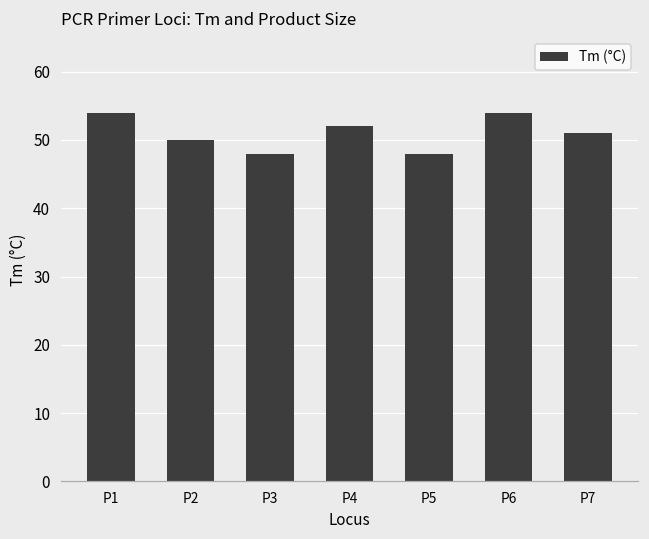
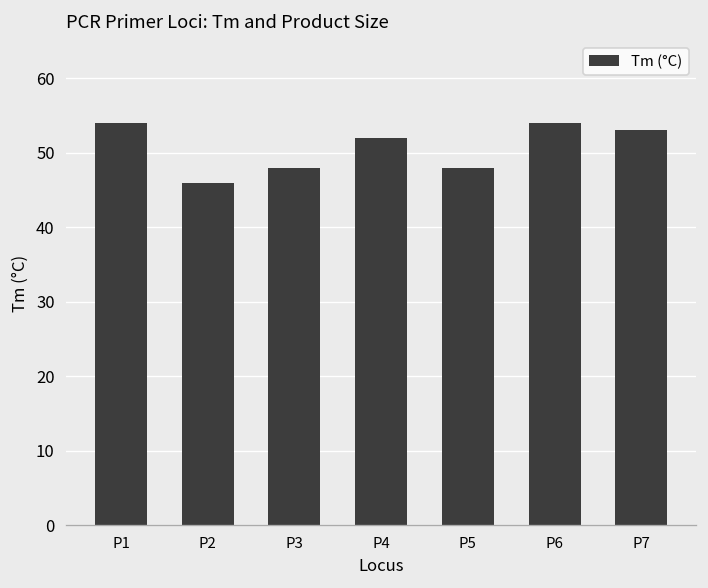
  {
    "P1": 54,
-   "P2": 50,
+   "P2": 46,
    "P3": 48,
    "P4": 52,
    "P5": 48,
    "P6": 54,
-   "P7": 51
+   "P7": 53
  }
